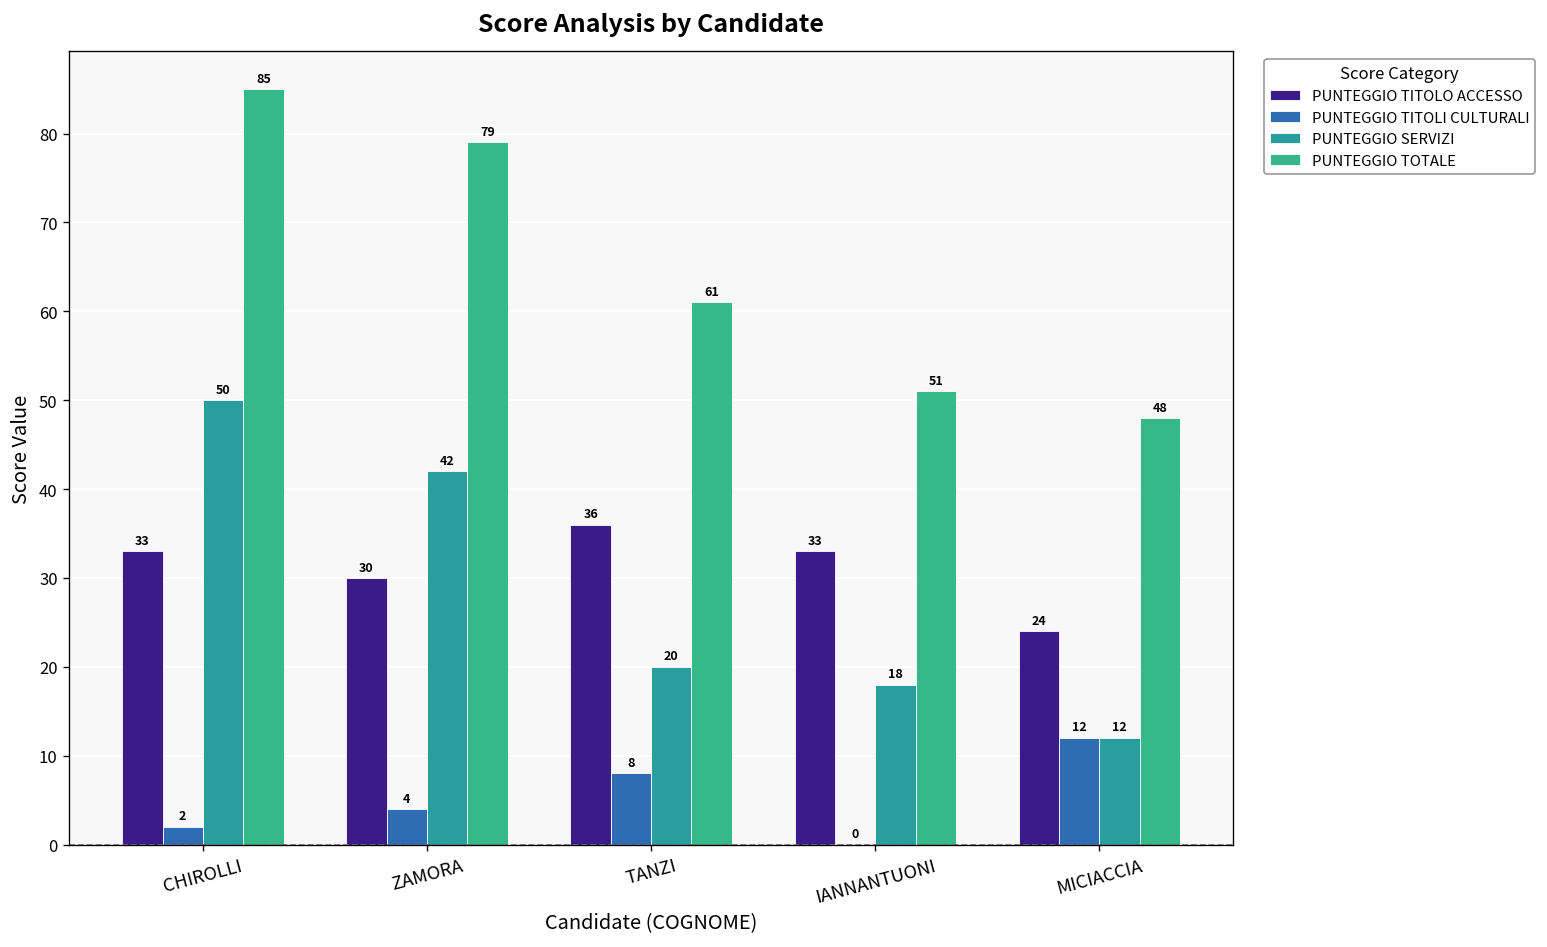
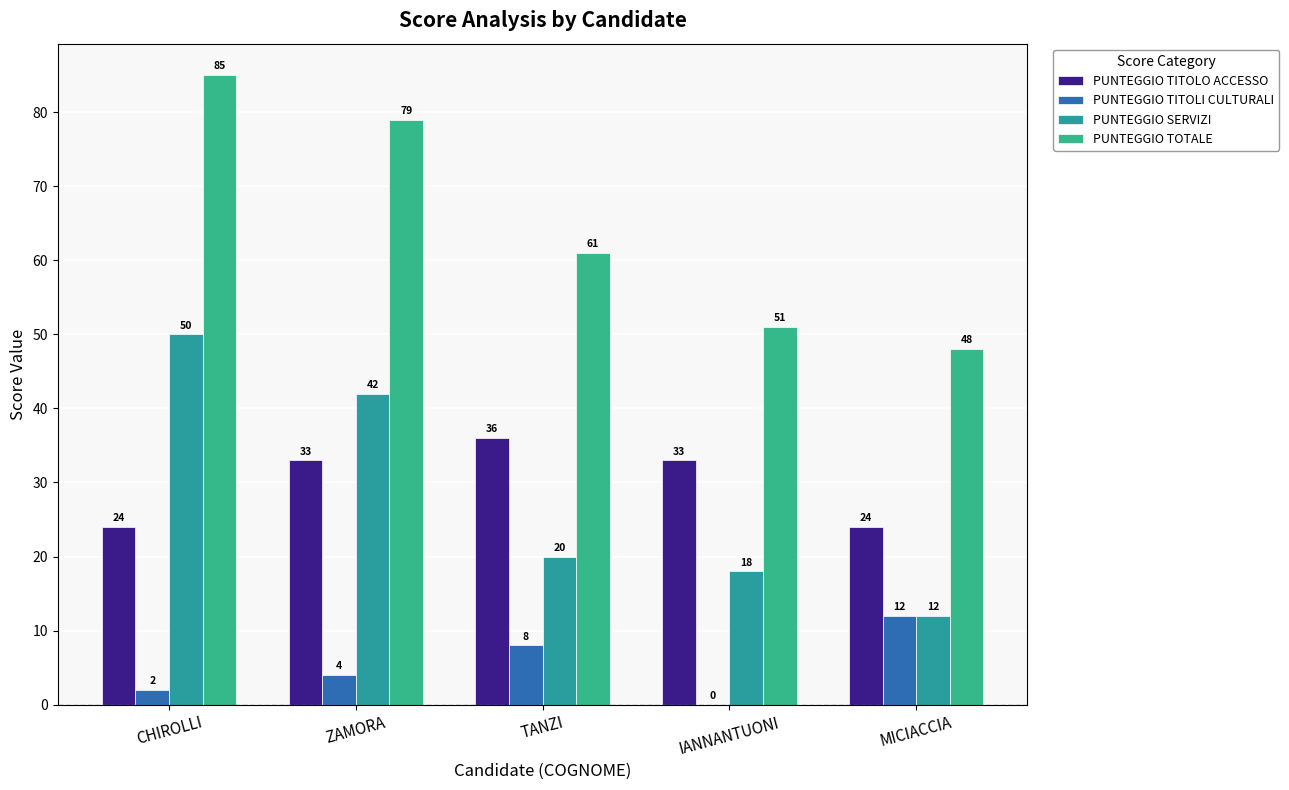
  {
    "PUNTEGGIO TITOLO ACCESSO": {
-     "CHIROLLI": 33,
-     "ZAMORA": 30,
+     "CHIROLLI": 24,
+     "ZAMORA": 33,
      "TANZI": 36,
      "IANNANTUONI": 33,
      "MICIACCIA": 24
    }
  }
